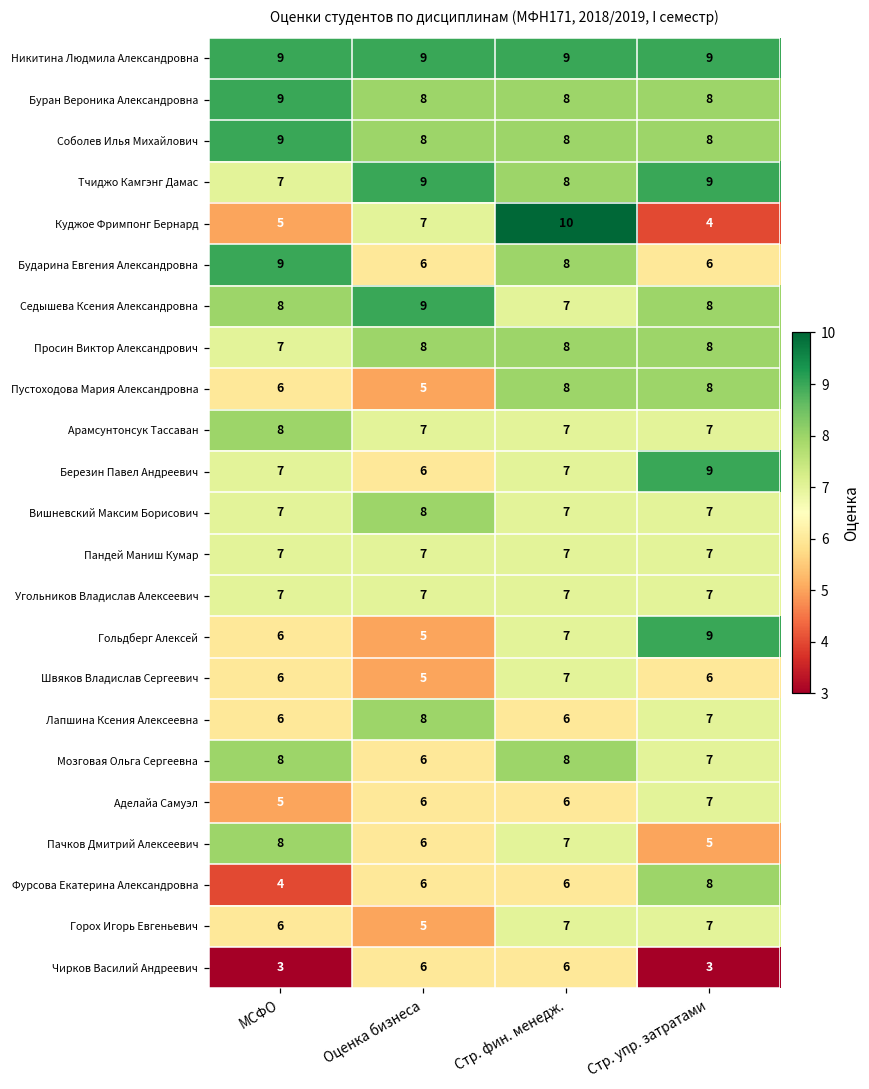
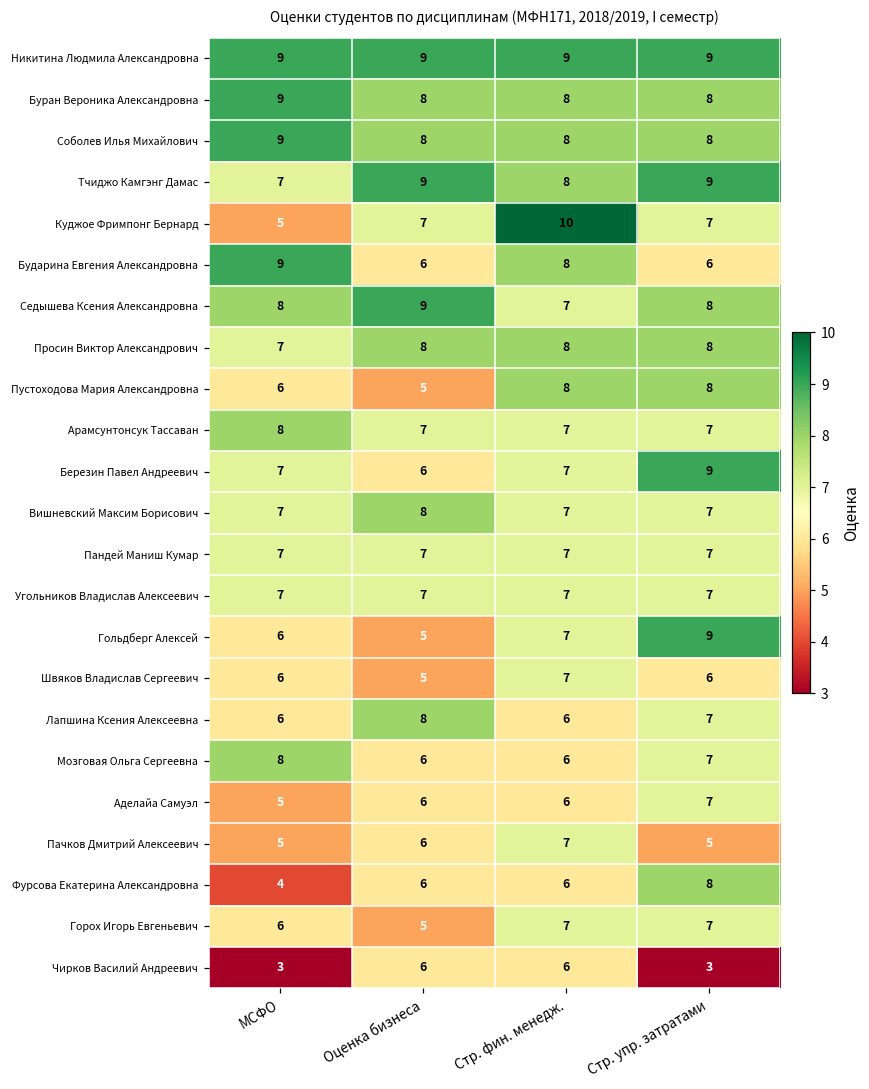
  {
    "Никитина Людмила Александровна": {
      "МСФО": 9,
      "Оценка бизнеса": 9,
      "Стр. фин. менедж.": 9,
      "Стр. упр. затратами": 9
    },
    "Буран Вероника Александровна": {
      "МСФО": 9,
      "Оценка бизнеса": 8,
      "Стр. фин. менедж.": 8,
      "Стр. упр. затратами": 8
    },
    "Соболев Илья Михайлович": {
      "МСФО": 9,
      "Оценка бизнеса": 8,
      "Стр. фин. менедж.": 8,
      "Стр. упр. затратами": 8
    },
    "Тчиджо Камгэнг Дамас": {
      "МСФО": 7,
      "Оценка бизнеса": 9,
      "Стр. фин. менедж.": 8,
      "Стр. упр. затратами": 9
    },
    "Куджое Фримпонг Бернард": {
      "МСФО": 5,
      "Оценка бизнеса": 7,
      "Стр. фин. менедж.": 10,
-     "Стр. упр. затратами": 4
+     "Стр. упр. затратами": 7
    },
    "Бударина Евгения Александровна": {
      "МСФО": 9,
      "Оценка бизнеса": 6,
      "Стр. фин. менедж.": 8,
      "Стр. упр. затратами": 6
    },
    "Седышева Ксения Александровна": {
      "МСФО": 8,
      "Оценка бизнеса": 9,
      "Стр. фин. менедж.": 7,
      "Стр. упр. затратами": 8
    },
    "Просин Виктор Александрович": {
      "МСФО": 7,
      "Оценка бизнеса": 8,
      "Стр. фин. менедж.": 8,
      "Стр. упр. затратами": 8
    },
    "Пустоходова Мария Александровна": {
      "МСФО": 6,
      "Оценка бизнеса": 5,
      "Стр. фин. менедж.": 8,
      "Стр. упр. затратами": 8
    },
    "Арамсунтонсук Тассаван": {
      "МСФО": 8,
      "Оценка бизнеса": 7,
      "Стр. фин. менедж.": 7,
      "Стр. упр. затратами": 7
    },
    "Березин Павел Андреевич": {
      "МСФО": 7,
      "Оценка бизнеса": 6,
      "Стр. фин. менедж.": 7,
      "Стр. упр. затратами": 9
    },
    "Вишневский Максим Борисович": {
      "МСФО": 7,
      "Оценка бизнеса": 8,
      "Стр. фин. менедж.": 7,
      "Стр. упр. затратами": 7
    },
    "Пандей Маниш Кумар": {
      "МСФО": 7,
      "Оценка бизнеса": 7,
      "Стр. фин. менедж.": 7,
      "Стр. упр. затратами": 7
    },
    "Угольников Владислав Алексеевич": {
      "МСФО": 7,
      "Оценка бизнеса": 7,
      "Стр. фин. менедж.": 7,
      "Стр. упр. затратами": 7
    },
    "Гольдберг Алексей": {
      "МСФО": 6,
      "Оценка бизнеса": 5,
      "Стр. фин. менедж.": 7,
      "Стр. упр. затратами": 9
    },
    "Швяков Владислав Сергеевич": {
      "МСФО": 6,
      "Оценка бизнеса": 5,
      "Стр. фин. менедж.": 7,
      "Стр. упр. затратами": 6
    },
    "Лапшина Ксения Алексеевна": {
      "МСФО": 6,
      "Оценка бизнеса": 8,
      "Стр. фин. менедж.": 6,
      "Стр. упр. затратами": 7
    },
    "Мозговая Ольга Сергеевна": {
      "МСФО": 8,
      "Оценка бизнеса": 6,
-     "Стр. фин. менедж.": 8,
+     "Стр. фин. менедж.": 6,
      "Стр. упр. затратами": 7
    },
    "Аделайа Самуэл": {
      "МСФО": 5,
      "Оценка бизнеса": 6,
      "Стр. фин. менедж.": 6,
      "Стр. упр. затратами": 7
    },
    "Пачков Дмитрий Алексеевич": {
-     "МСФО": 8,
+     "МСФО": 5,
      "Оценка бизнеса": 6,
      "Стр. фин. менедж.": 7,
      "Стр. упр. затратами": 5
    },
    "Фурсова Екатерина Александровна": {
      "МСФО": 4,
      "Оценка бизнеса": 6,
      "Стр. фин. менедж.": 6,
      "Стр. упр. затратами": 8
    },
    "Горох Игорь Евгеньевич": {
      "МСФО": 6,
      "Оценка бизнеса": 5,
      "Стр. фин. менедж.": 7,
      "Стр. упр. затратами": 7
    },
    "Чирков Василий Андреевич": {
      "МСФО": 3,
      "Оценка бизнеса": 6,
      "Стр. фин. менедж.": 6,
      "Стр. упр. затратами": 3
    }
  }
